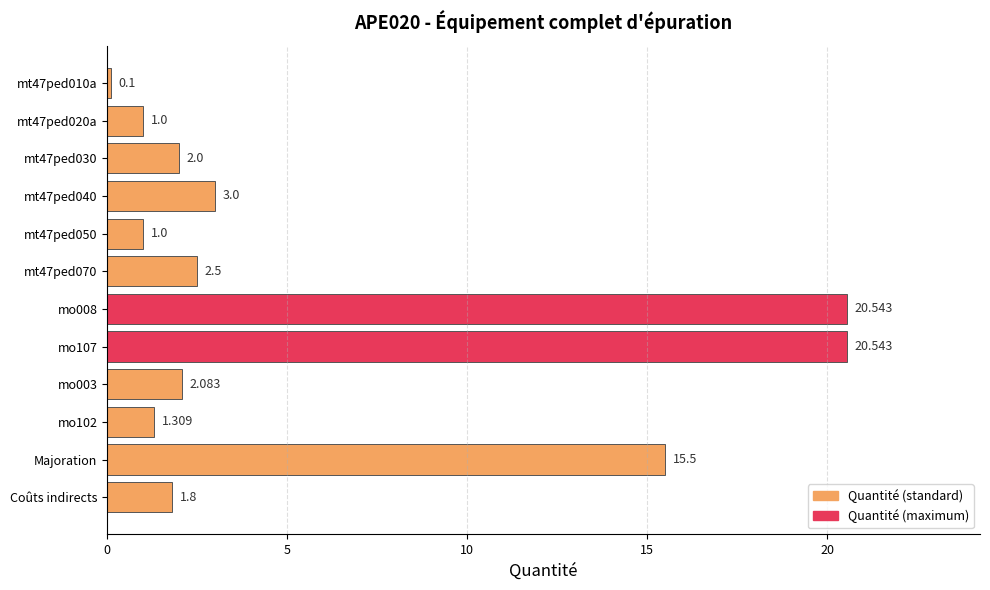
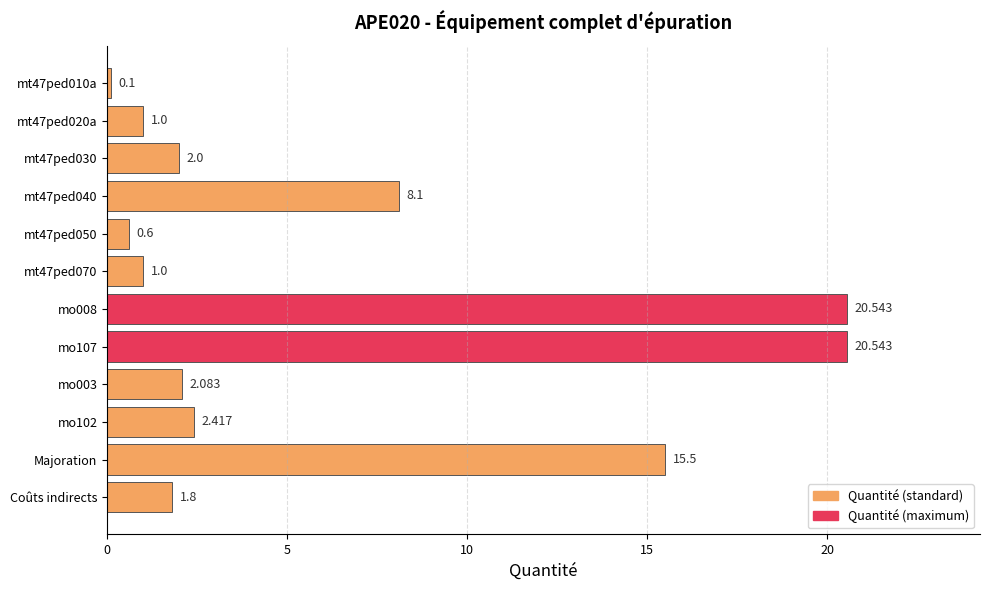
  {
    "mt47ped010a": 0.1,
    "mt47ped020a": 1.0,
    "mt47ped030": 2.0,
-   "mt47ped040": 3.0,
-   "mt47ped050": 1.0,
-   "mt47ped070": 2.5,
+   "mt47ped040": 8.1,
+   "mt47ped050": 0.6,
+   "mt47ped070": 1.0,
    "mo008": 20.543,
    "mo107": 20.543,
    "mo003": 2.083,
-   "mo102": 1.309,
+   "mo102": 2.417,
    "Majoration": 15.5,
    "Coûts indirects": 1.8
  }
